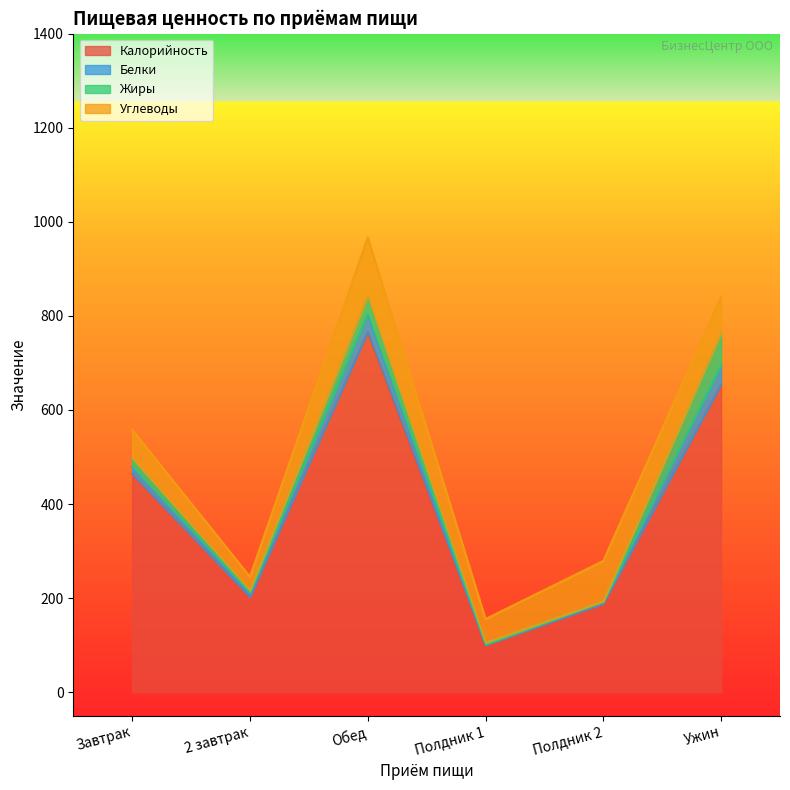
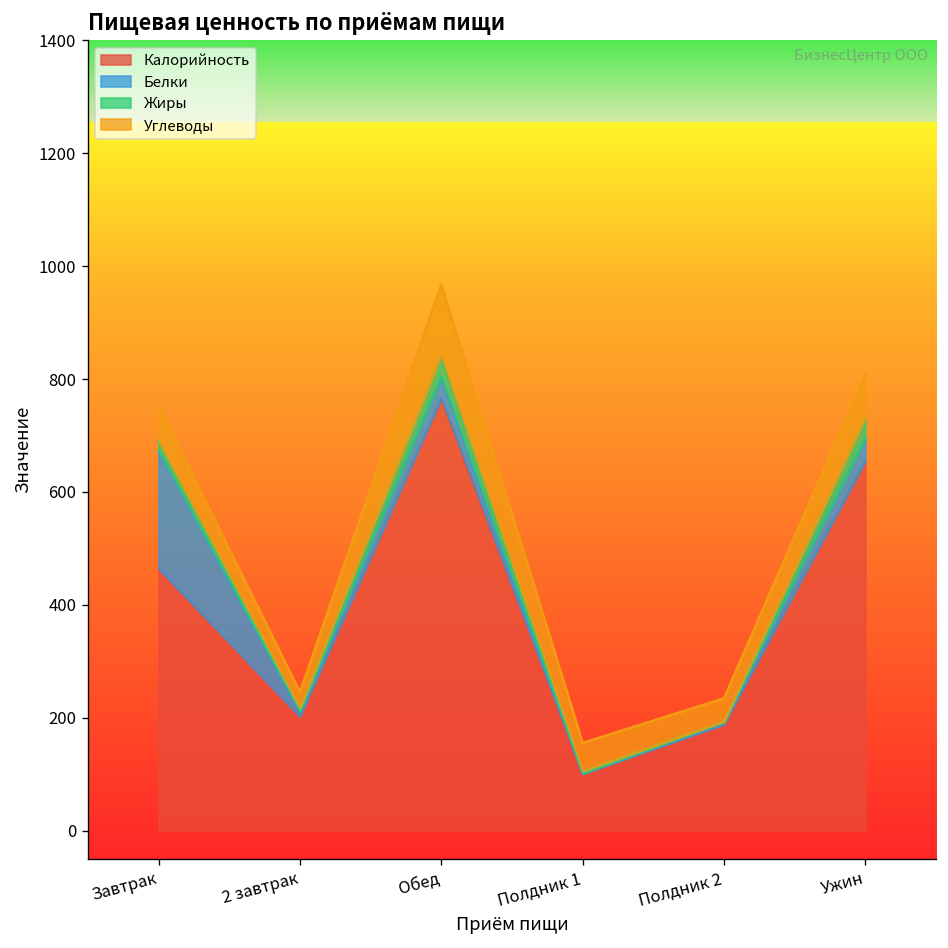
  {
    "Калорийность": {
      "Завтрак": 460,
      "2 завтрак": 200,
      "Обед": 770,
      "Ужин": 650
    },
    "Белки": {
-     "Завтрак": 20,
+     "Завтрак": 210,
      "Обед": 40,
      "Ужин": 40
    },
    "Жиры": {
      "Завтрак": 20,
      "Обед": 40,
-     "Ужин": 70
+     "Ужин": 40
    },
    "Углеводы": {
      "Завтрак": 60,
      "2 завтрак": 30,
      "Обед": 130,
      "Полдник 1": 50,
-     "Полдник 2": 90,
+     "Полдник 2": 40,
      "Ужин": 80
    }
  }
